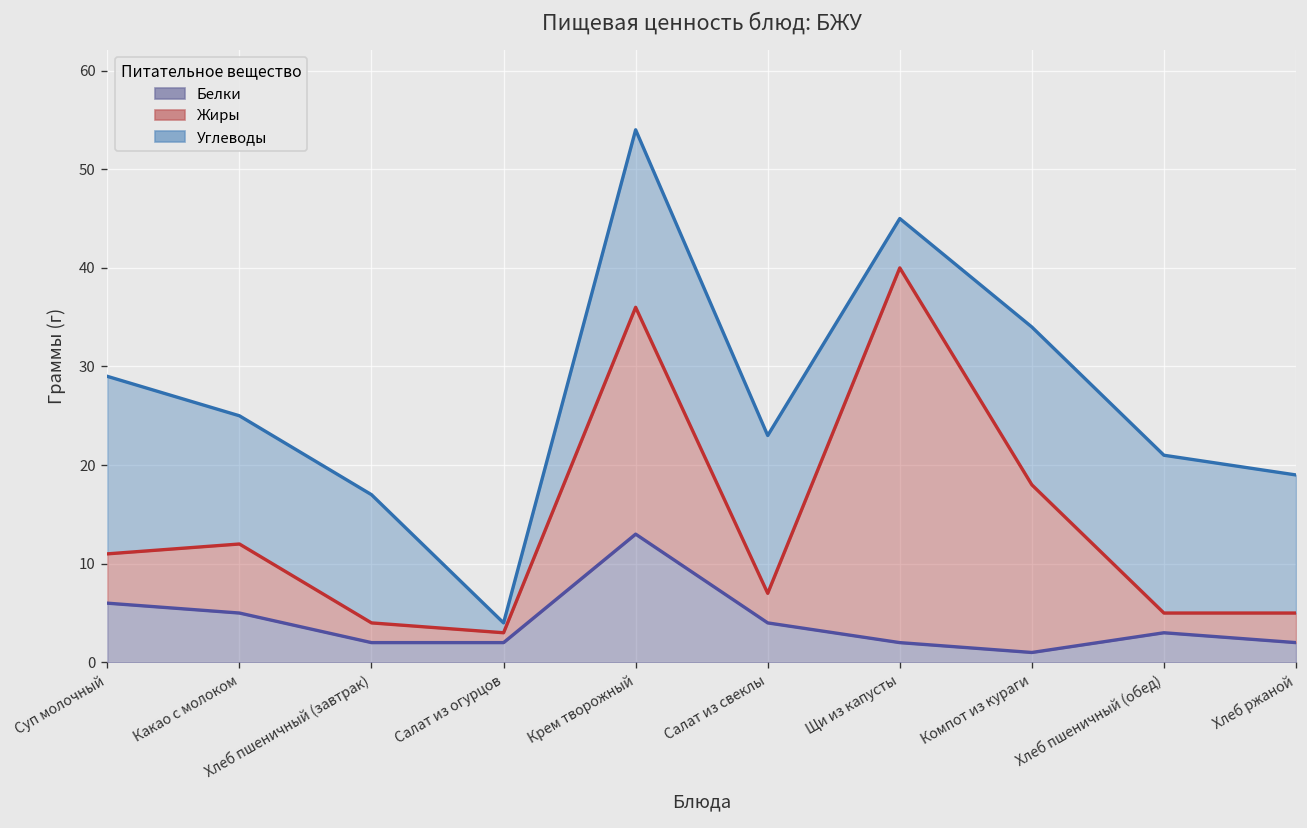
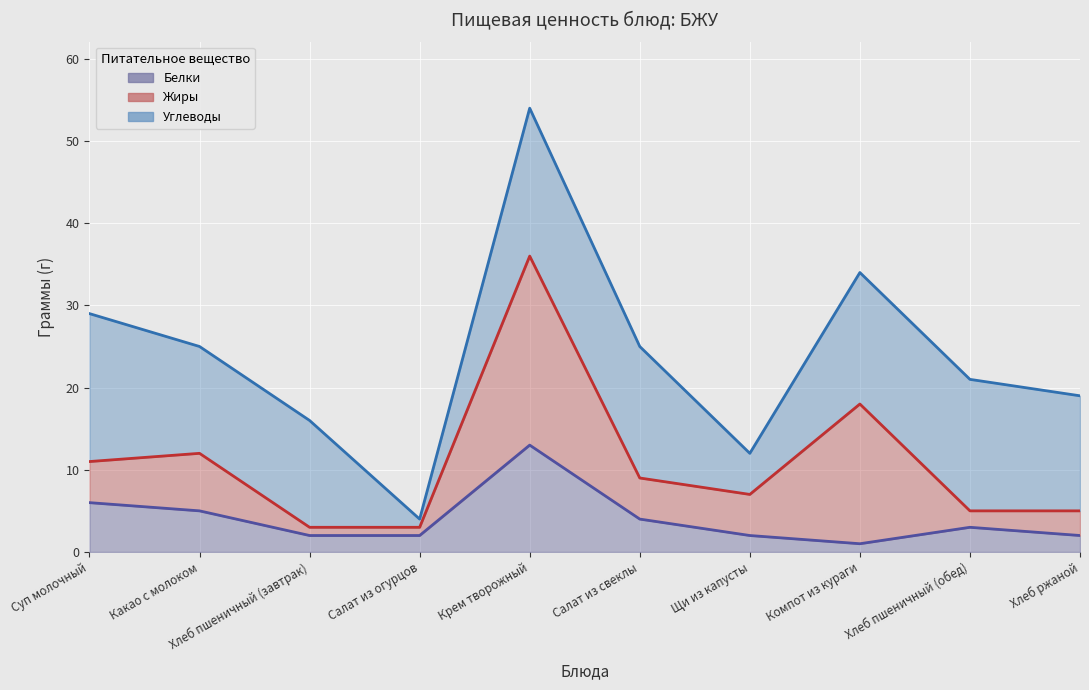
  {
    "Жиры": {
      "Суп молочный": 5,
      "Какао с молоком": 7,
-     "Хлеб пшеничный (завтрак)": 2,
+     "Хлеб пшеничный (завтрак)": 1,
      "Салат из огурцов": 1,
      "Крем творожный": 23,
-     "Салат из свеклы": 3,
-     "Щи из капусты": 38,
+     "Салат из свеклы": 5,
+     "Щи из капусты": 5,
      "Компот из кураги": 17,
      "Хлеб пшеничный (обед)": 2,
      "Хлеб ржаной": 3
    }
  }
